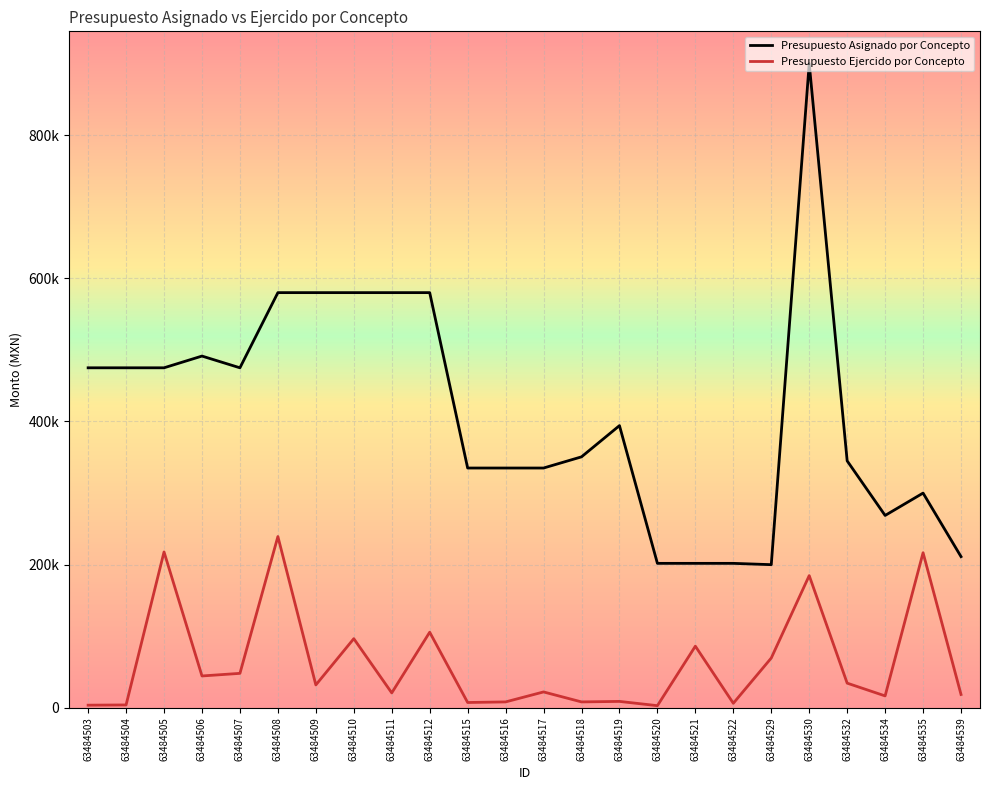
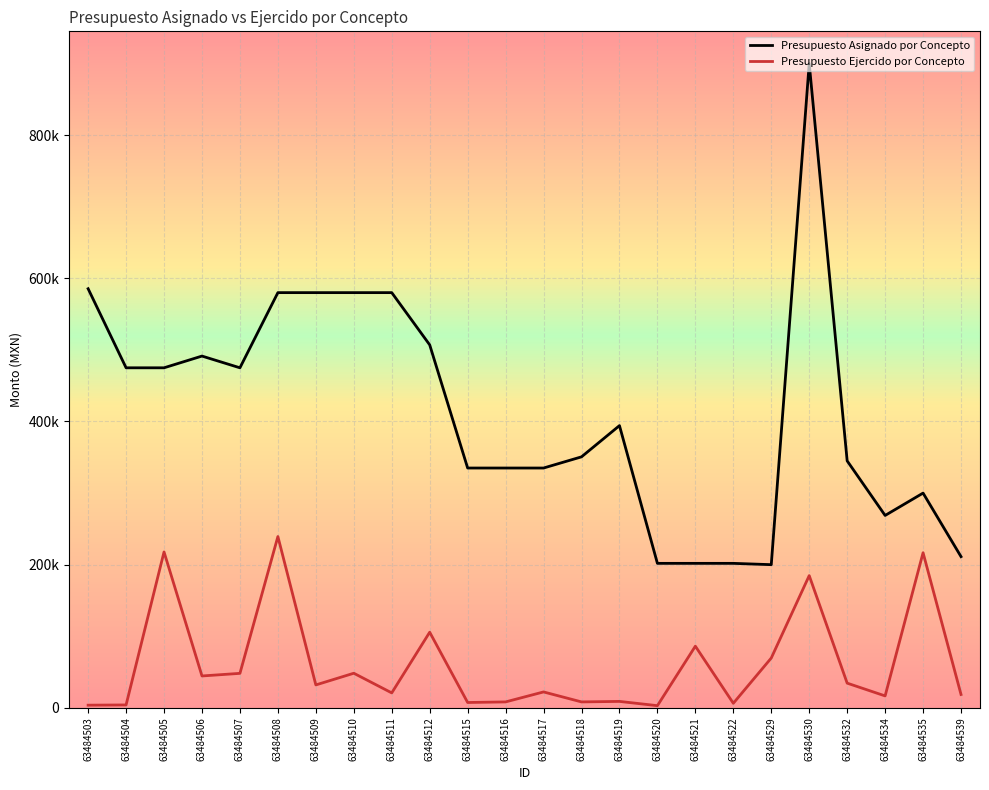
  {
    "Presupuesto Asignado por Concepto": {
-     "63484503": 470000,
+     "63484503": 590000,
      "63484504": 470000,
      "63484505": 470000,
      "63484506": 490000,
      "63484507": 470000,
      "63484508": 580000,
      "63484509": 580000,
      "63484510": 580000,
      "63484511": 580000,
-     "63484512": 580000,
+     "63484512": 510000,
      "63484515": 340000,
      "63484516": 340000,
      "63484517": 340000,
      "63484518": 350000,
      "63484519": 390000,
      "63484520": 200000,
      "63484521": 200000,
      "63484522": 200000,
      "63484529": 200000,
      "63484532": 350000,
      "63484534": 270000,
      "63484535": 300000,
      "63484539": 210000
    },
    "Presupuesto Ejercido por Concepto": {
      "63484503": 0,
      "63484504": 0,
      "63484505": 220000,
      "63484506": 40000,
      "63484507": 50000,
      "63484508": 240000,
      "63484509": 30000,
-     "63484510": 100000,
+     "63484510": 50000,
      "63484511": 20000,
      "63484512": 110000,
      "63484515": 10000,
      "63484516": 10000,
      "63484517": 20000,
      "63484518": 10000,
      "63484519": 10000,
      "63484520": 0,
      "63484521": 90000,
      "63484522": 10000,
      "63484529": 70000,
      "63484530": 180000,
      "63484532": 30000,
      "63484534": 20000,
      "63484535": 220000,
      "63484539": 20000
    }
  }
